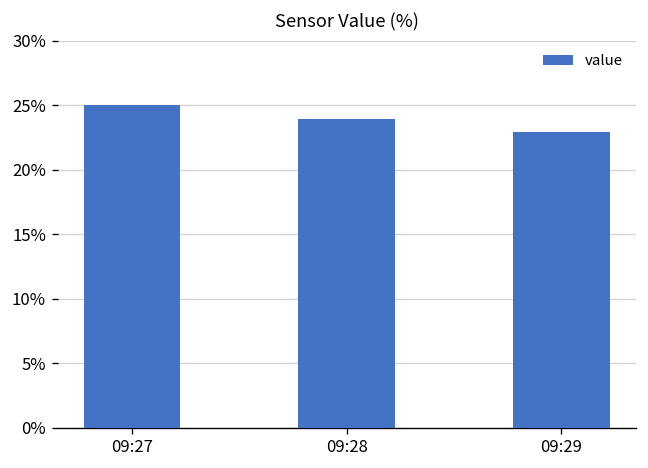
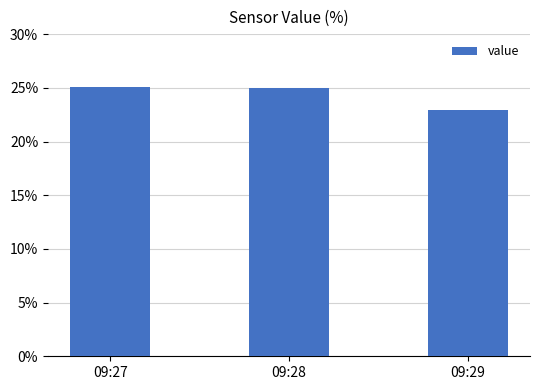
  {
    "09:27": "25.1%",
-   "09:28": "24.0%",
+   "09:28": "25.0%",
    "09:29": "22.9%"
  }
